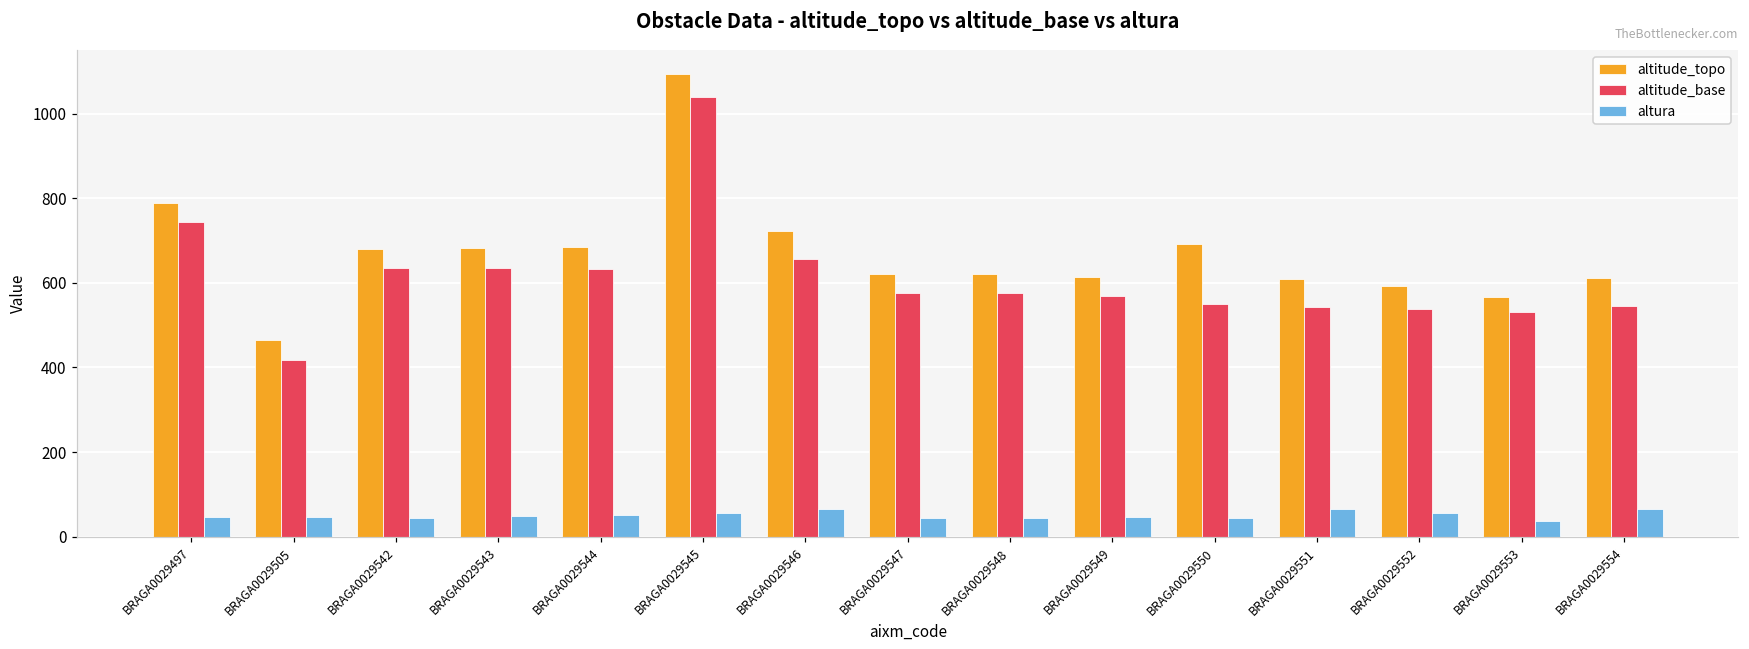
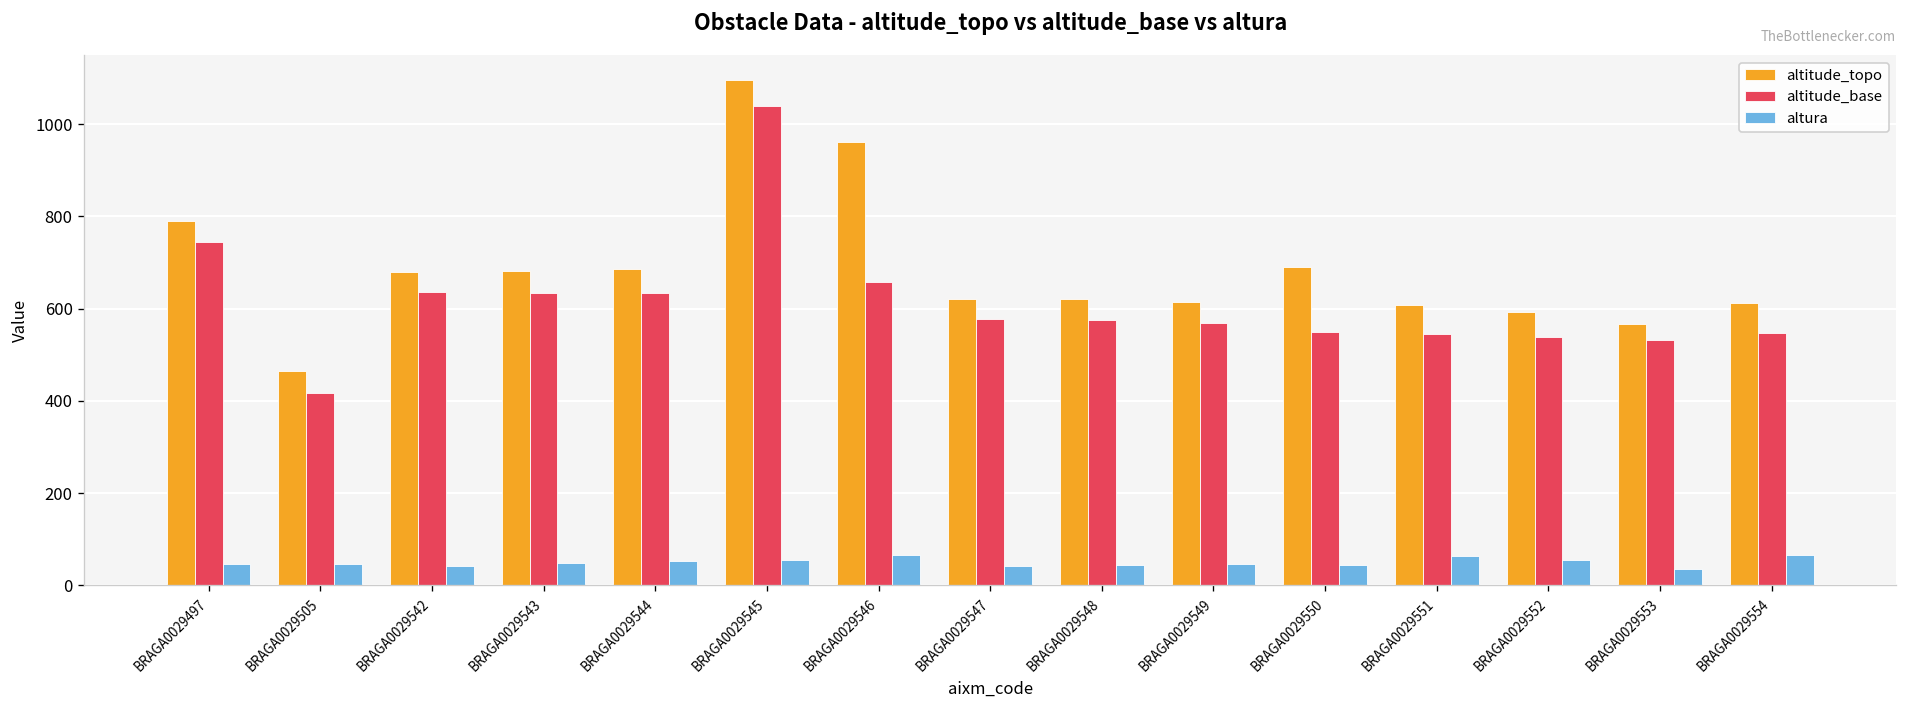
  {
    "altitude_topo": {
      "BRAGA0029497": 790,
      "BRAGA0029505": 460,
      "BRAGA0029542": 680,
      "BRAGA0029543": 680,
      "BRAGA0029544": 690,
      "BRAGA0029545": 1100,
-     "BRAGA0029546": 720,
+     "BRAGA0029546": 960,
      "BRAGA0029547": 620,
      "BRAGA0029548": 620,
      "BRAGA0029549": 610,
      "BRAGA0029550": 690,
      "BRAGA0029551": 610,
      "BRAGA0029552": 590,
      "BRAGA0029553": 570,
      "BRAGA0029554": 610
    },
    "altitude_base": {
      "BRAGA0029497": 740,
      "BRAGA0029505": 420,
      "BRAGA0029542": 640,
      "BRAGA0029543": 630,
      "BRAGA0029544": 630,
      "BRAGA0029545": 1040,
      "BRAGA0029546": 660,
      "BRAGA0029547": 580,
      "BRAGA0029548": 580,
      "BRAGA0029549": 570,
      "BRAGA0029550": 550,
      "BRAGA0029551": 540,
      "BRAGA0029552": 540,
      "BRAGA0029553": 530,
      "BRAGA0029554": 550
    },
    "altura": {
      "BRAGA0029497": 50,
      "BRAGA0029505": 50,
      "BRAGA0029542": 40,
      "BRAGA0029543": 50,
      "BRAGA0029544": 50,
      "BRAGA0029545": 60,
      "BRAGA0029546": 70,
      "BRAGA0029547": 40,
      "BRAGA0029548": 50,
      "BRAGA0029549": 50,
      "BRAGA0029550": 50,
      "BRAGA0029551": 60,
      "BRAGA0029552": 60,
      "BRAGA0029553": 40,
      "BRAGA0029554": 70
    }
  }
